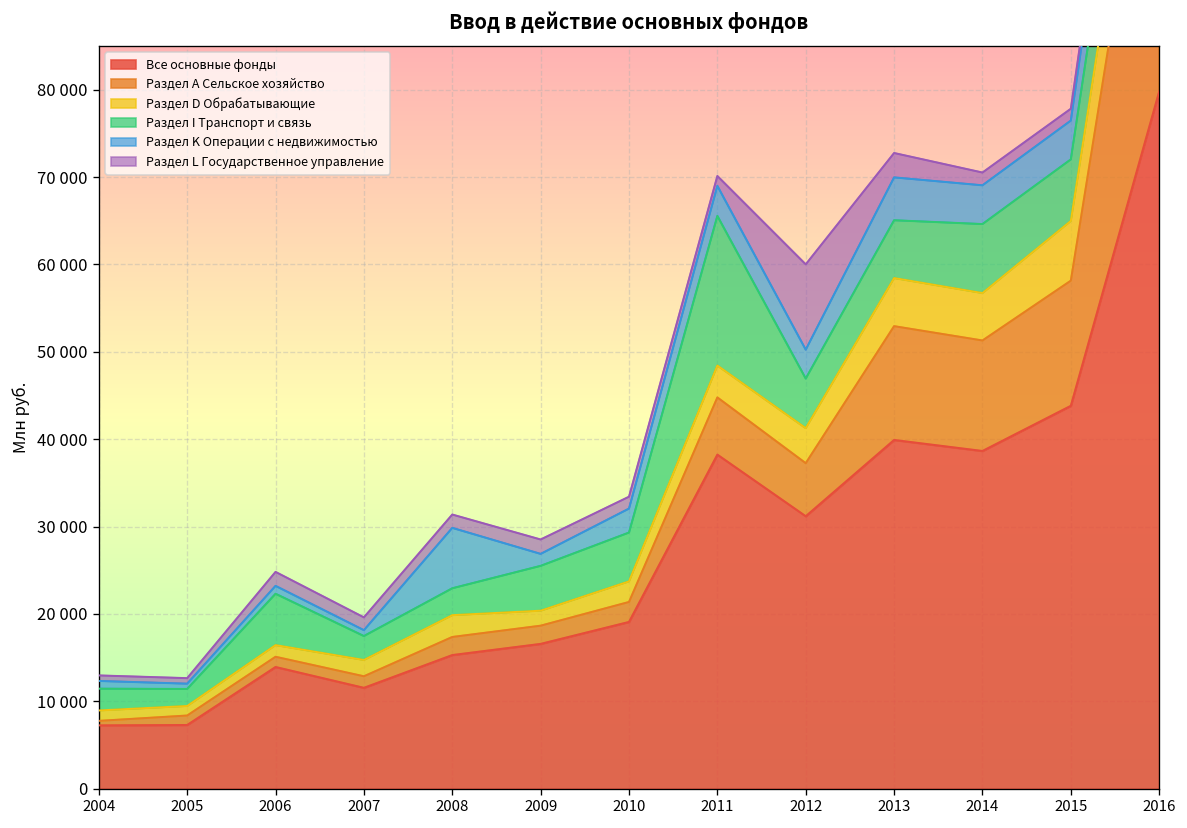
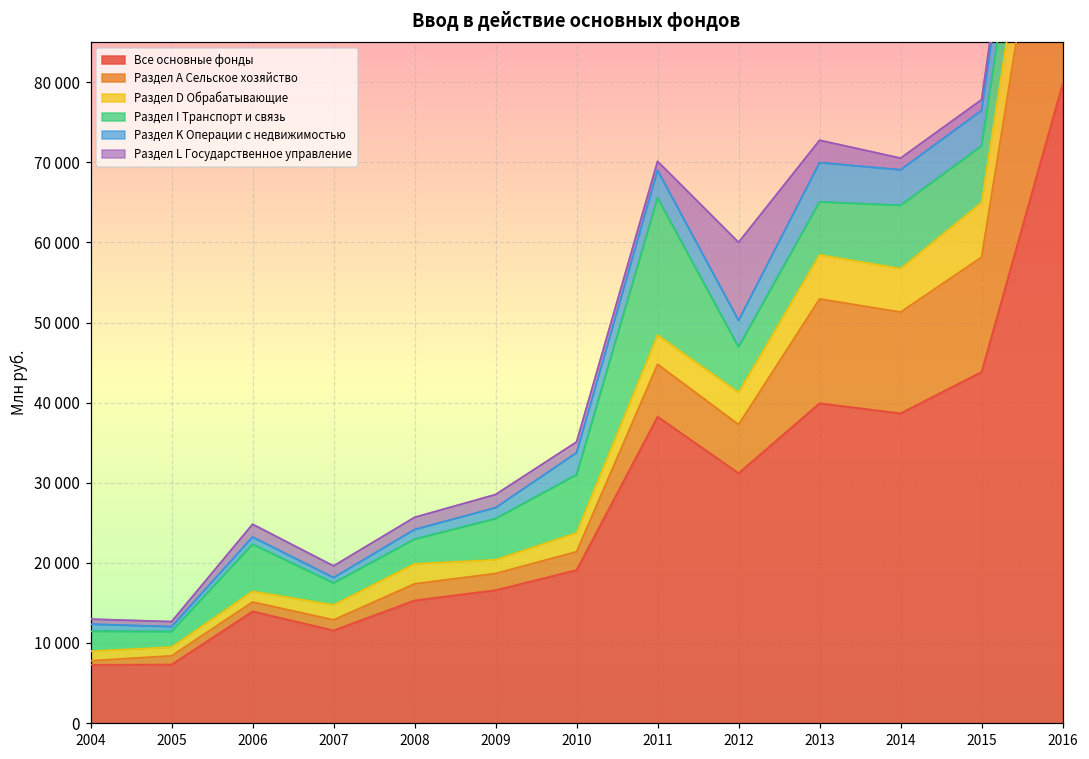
  {
    "Раздел D Обрабатывающие": {
      "2004": 1000,
      "2005": 1000,
      "2006": 1000,
      "2007": 2000,
      "2008": 2000,
      "2009": 2000,
      "2010": 2000,
      "2011": 4000,
      "2012": 4000,
      "2013": 6000,
      "2014": 5000,
      "2015": 7000
    },
    "Раздел I Транспорт и связь": {
      "2004": 2000,
      "2005": 2000,
      "2006": 6000,
      "2007": 3000,
      "2008": 3000,
      "2009": 5000,
-     "2010": 6000,
+     "2010": 7000,
      "2011": 17000,
      "2012": 6000,
      "2013": 7000,
      "2014": 8000,
      "2015": 7000
    },
    "Раздел K Операции с недвижимостью": {
      "2004": 1000,
      "2005": 1000,
      "2006": 1000,
      "2007": 1000,
-     "2008": 7000,
+     "2008": 1000,
      "2009": 1000,
      "2010": 3000,
      "2011": 3000,
      "2012": 3000,
      "2013": 5000,
      "2014": 4000,
      "2015": 4000
    },
    "Раздел L Государственное управление": {
      "2004": 1000,
      "2005": 1000,
      "2006": 2000,
      "2007": 1000,
      "2008": 2000,
      "2009": 2000,
      "2010": 1000,
      "2011": 1000,
      "2012": 10000,
      "2013": 3000,
      "2014": 1000,
      "2015": 1000
    }
  }
